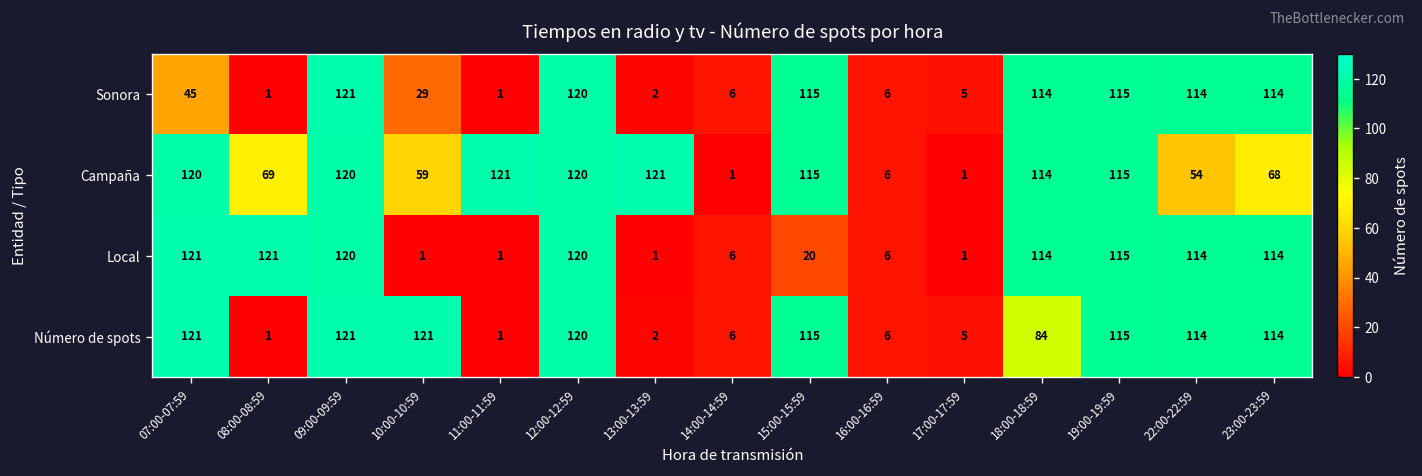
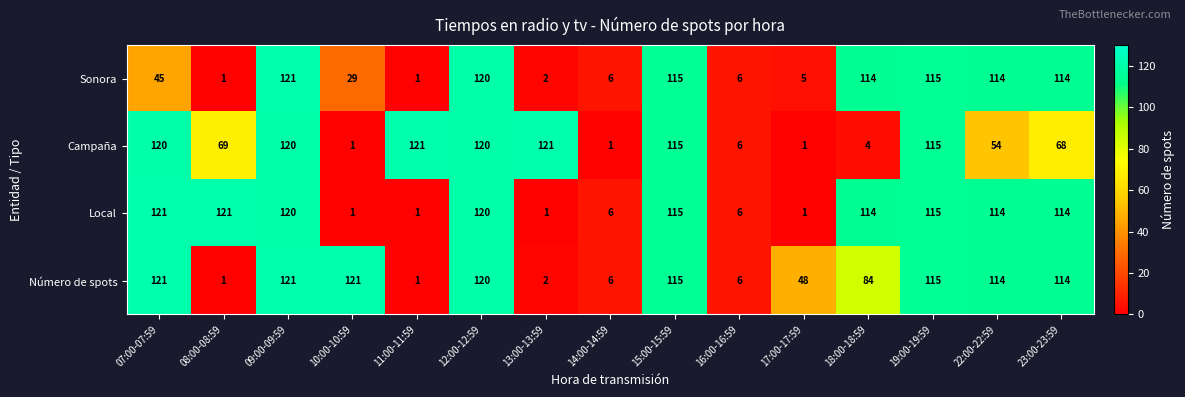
  {
    "Sonora": {
      "07:00-07:59": 45,
      "08:00-08:59": 1,
      "09:00-09:59": 121,
      "10:00-10:59": 29,
      "11:00-11:59": 1,
      "12:00-12:59": 120,
      "13:00-13:59": 2,
      "14:00-14:59": 6,
      "15:00-15:59": 115,
      "16:00-16:59": 6,
      "17:00-17:59": 5,
      "18:00-18:59": 114,
      "19:00-19:59": 115,
      "22:00-22:59": 114,
      "23:00-23:59": 114
    },
    "Campaña": {
      "07:00-07:59": 120,
      "08:00-08:59": 69,
      "09:00-09:59": 120,
-     "10:00-10:59": 59,
+     "10:00-10:59": 1,
      "11:00-11:59": 121,
      "12:00-12:59": 120,
      "13:00-13:59": 121,
      "14:00-14:59": 1,
      "15:00-15:59": 115,
      "16:00-16:59": 6,
      "17:00-17:59": 1,
-     "18:00-18:59": 114,
+     "18:00-18:59": 4,
      "19:00-19:59": 115,
      "22:00-22:59": 54,
      "23:00-23:59": 68
    },
    "Local": {
      "07:00-07:59": 121,
      "08:00-08:59": 121,
      "09:00-09:59": 120,
      "10:00-10:59": 1,
      "11:00-11:59": 1,
      "12:00-12:59": 120,
      "13:00-13:59": 1,
      "14:00-14:59": 6,
-     "15:00-15:59": 20,
+     "15:00-15:59": 115,
      "16:00-16:59": 6,
      "17:00-17:59": 1,
      "18:00-18:59": 114,
      "19:00-19:59": 115,
      "22:00-22:59": 114,
      "23:00-23:59": 114
    },
    "Número de spots": {
      "07:00-07:59": 121,
      "08:00-08:59": 1,
      "09:00-09:59": 121,
      "10:00-10:59": 121,
      "11:00-11:59": 1,
      "12:00-12:59": 120,
      "13:00-13:59": 2,
      "14:00-14:59": 6,
      "15:00-15:59": 115,
      "16:00-16:59": 6,
-     "17:00-17:59": 5,
+     "17:00-17:59": 48,
      "18:00-18:59": 84,
      "19:00-19:59": 115,
      "22:00-22:59": 114,
      "23:00-23:59": 114
    }
  }
